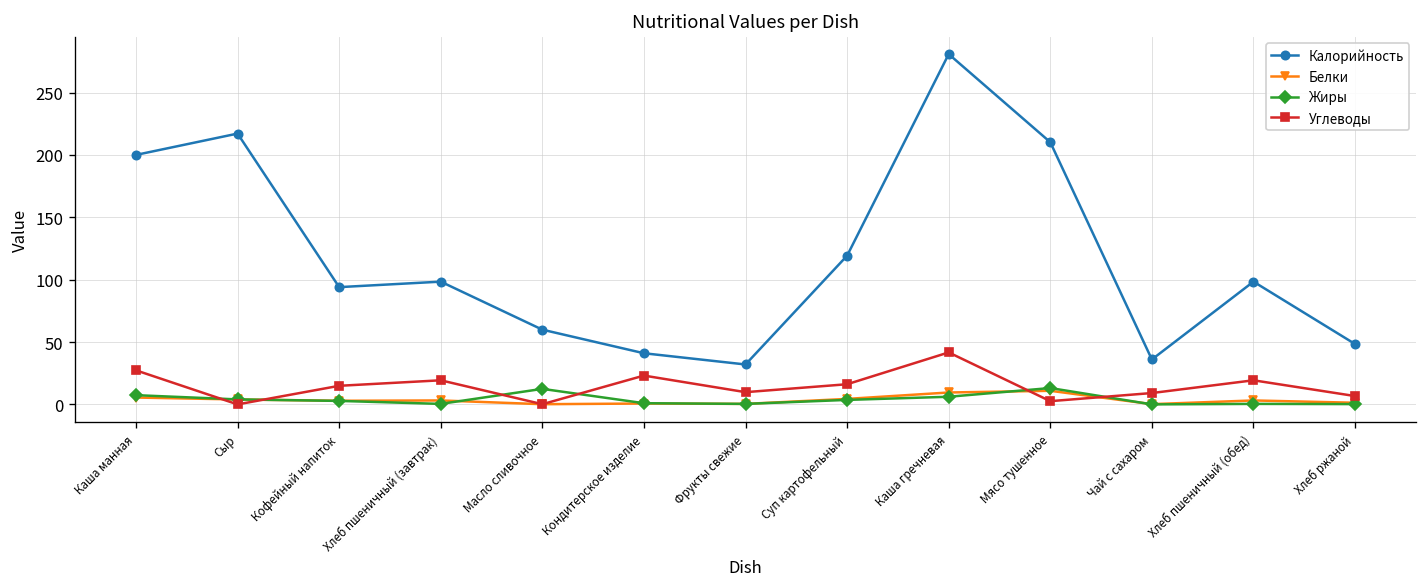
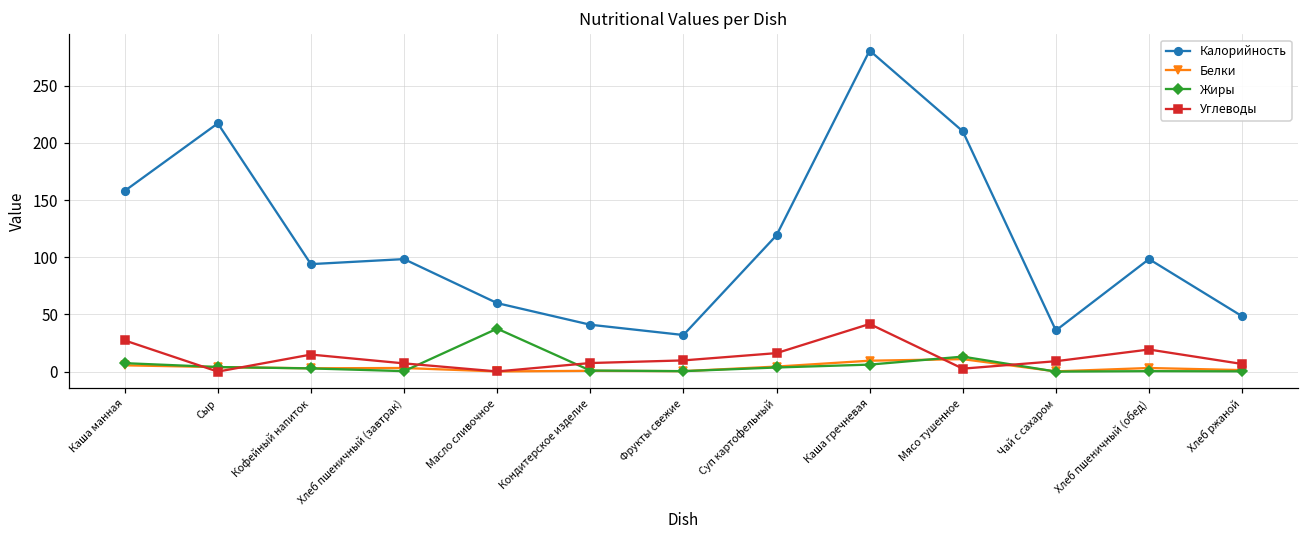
  {
    "Калорийность": {
-     "Каша манная": 200,
+     "Каша манная": 158,
      "Сыр": 217,
      "Кофейный напиток": 94,
      "Хлеб пшеничный (завтрак)": 98,
      "Масло сливочное": 60,
      "Кондитерское изделие": 41,
      "Фрукты свежие": 32,
      "Суп картофельный": 119,
      "Каша гречневая": 281,
      "Мясо тушенное": 210,
      "Чай с сахаром": 36,
      "Хлеб пшеничный (обед)": 98,
      "Хлеб ржаной": 48
    },
    "Белки": {
      "Хлеб пшеничный (завтрак)": 3,
      "Каша гречневая": 10,
      "Хлеб пшеничный (обед)": 3
    },
    "Жиры": {
      "Хлеб пшеничный (завтрак)": 0,
-     "Масло сливочное": 12,
+     "Масло сливочное": 38,
      "Каша гречневая": 6,
      "Хлеб пшеничный (обед)": 0
    },
    "Углеводы": {
      "Каша манная": 27,
      "Сыр": 0,
      "Кофейный напиток": 15,
-     "Хлеб пшеничный (завтрак)": 19,
-     "Кондитерское изделие": 23,
+     "Хлеб пшеничный (завтрак)": 7,
+     "Кондитерское изделие": 8,
      "Фрукты свежие": 10,
      "Суп картофельный": 16,
      "Каша гречневая": 42,
      "Мясо тушенное": 3,
      "Чай с сахаром": 9,
      "Хлеб пшеничный (обед)": 19,
      "Хлеб ржаной": 7
    }
  }
